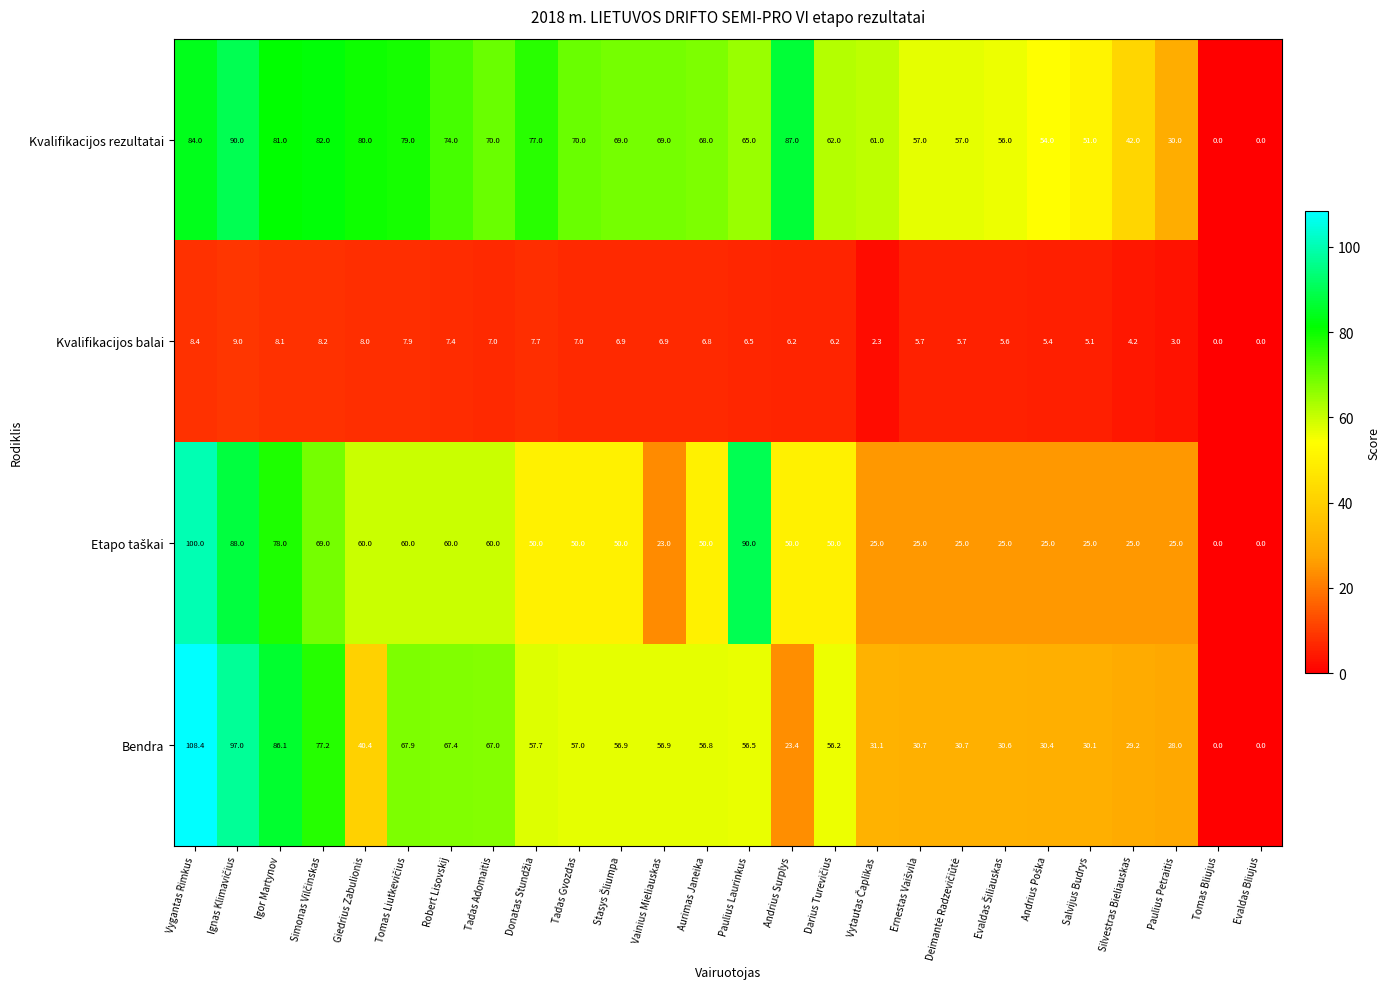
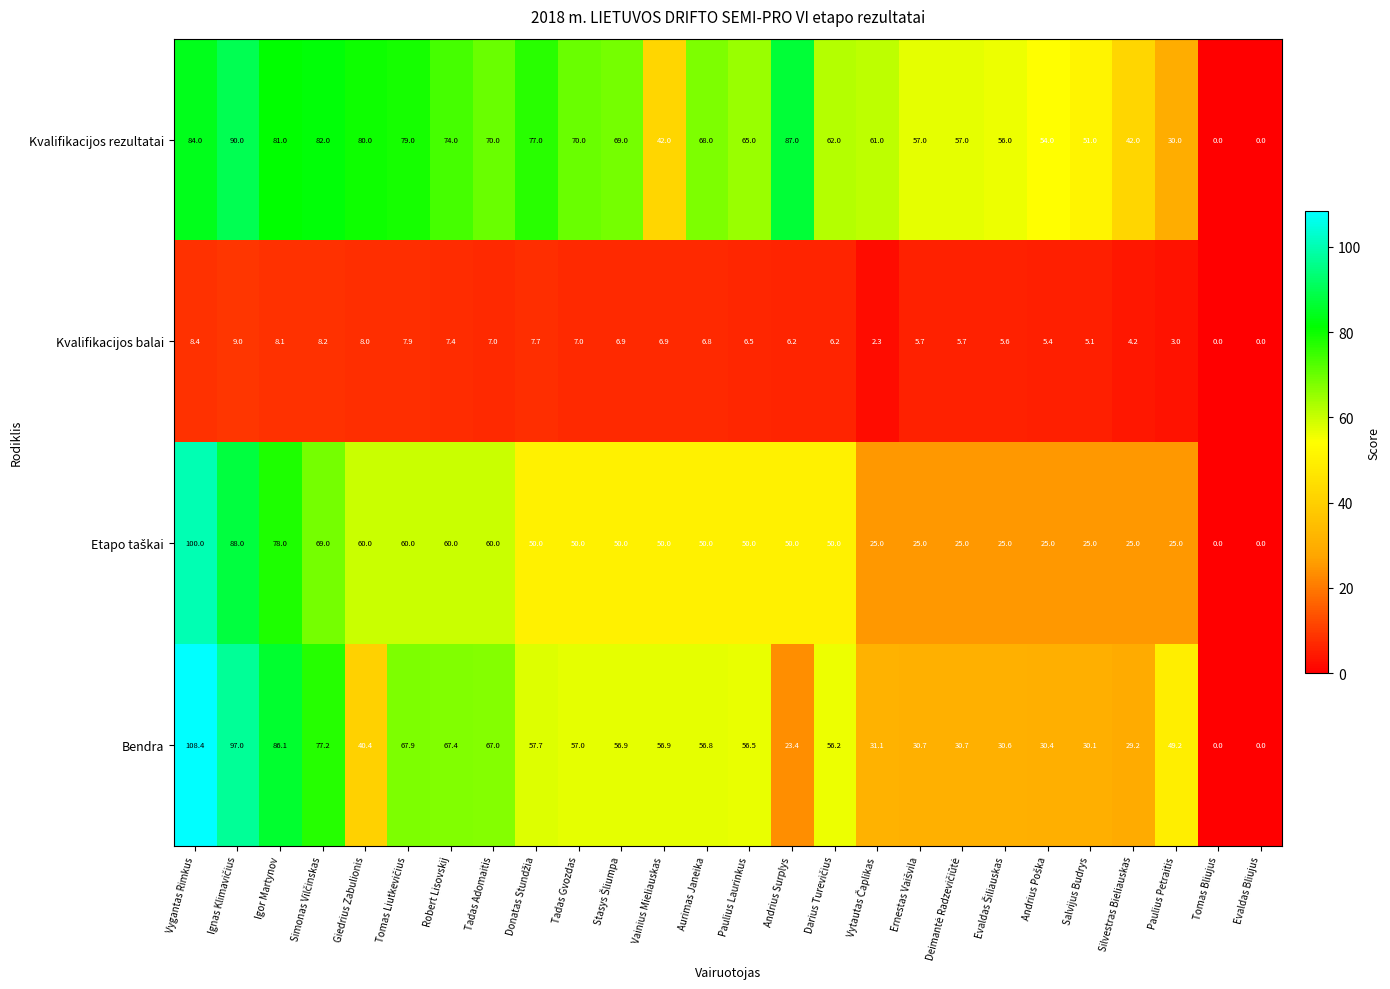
  {
    "Kvalifikacijos rezultatai": {
      "Vygantas Rimkus": 84.0,
      "Ignas Klimavičius": 90.0,
      "Igor Martynov": 81.0,
      "Simonas Vilčinskas": 82.0,
      "Giedrius Zabulionis": 80.0,
      "Tomas Liutkevičius": 79.0,
      "Robert Lisovskij": 74.0,
      "Tadas Adomaitis": 70.0,
      "Donatas Stundžia": 77.0,
      "Tadas Gvozdas": 70.0,
      "Stasys Šliumpa": 69.0,
-     "Vainius Mieliauskas": 69.0,
+     "Vainius Mieliauskas": 42.0,
      "Aurimas Janeika": 68.0,
      "Paulius Laurinkus": 65.0,
      "Andrius Surplys": 87.0,
      "Darius Turevičius": 62.0,
      "Vytautas Čaplikas": 61.0,
      "Ernestas Vaišvila": 57.0,
      "Deimantė Radzevičiūtė": 57.0,
      "Evaldas Šiliauskas": 56.0,
      "Andrius Poška": 54.0,
      "Salvijus Budrys": 51.0,
      "Silvestras Bieliauskas": 42.0,
      "Paulius Petraitis": 30.0,
      "Tomas Bliujus": 0.0,
      "Evaldas Bliujus": 0.0
    },
    "Kvalifikacijos balai": {
      "Vygantas Rimkus": 8.4,
      "Ignas Klimavičius": 9.0,
      "Igor Martynov": 8.1,
      "Simonas Vilčinskas": 8.2,
      "Giedrius Zabulionis": 8.0,
      "Tomas Liutkevičius": 7.9,
      "Robert Lisovskij": 7.4,
      "Tadas Adomaitis": 7.0,
      "Donatas Stundžia": 7.7,
      "Tadas Gvozdas": 7.0,
      "Stasys Šliumpa": 6.9,
      "Vainius Mieliauskas": 6.9,
      "Aurimas Janeika": 6.8,
      "Paulius Laurinkus": 6.5,
      "Andrius Surplys": 6.2,
      "Darius Turevičius": 6.2,
      "Vytautas Čaplikas": 2.3,
      "Ernestas Vaišvila": 5.7,
      "Deimantė Radzevičiūtė": 5.7,
      "Evaldas Šiliauskas": 5.6,
      "Andrius Poška": 5.4,
      "Salvijus Budrys": 5.1,
      "Silvestras Bieliauskas": 4.2,
      "Paulius Petraitis": 3.0,
      "Tomas Bliujus": 0.0,
      "Evaldas Bliujus": 0.0
    },
    "Etapo taškai": {
      "Vygantas Rimkus": 100.0,
      "Ignas Klimavičius": 88.0,
      "Igor Martynov": 78.0,
      "Simonas Vilčinskas": 69.0,
      "Giedrius Zabulionis": 60.0,
      "Tomas Liutkevičius": 60.0,
      "Robert Lisovskij": 60.0,
      "Tadas Adomaitis": 60.0,
      "Donatas Stundžia": 50.0,
      "Tadas Gvozdas": 50.0,
      "Stasys Šliumpa": 50.0,
-     "Vainius Mieliauskas": 23.0,
+     "Vainius Mieliauskas": 50.0,
      "Aurimas Janeika": 50.0,
-     "Paulius Laurinkus": 90.0,
+     "Paulius Laurinkus": 50.0,
      "Andrius Surplys": 50.0,
      "Darius Turevičius": 50.0,
      "Vytautas Čaplikas": 25.0,
      "Ernestas Vaišvila": 25.0,
      "Deimantė Radzevičiūtė": 25.0,
      "Evaldas Šiliauskas": 25.0,
      "Andrius Poška": 25.0,
      "Salvijus Budrys": 25.0,
      "Silvestras Bieliauskas": 25.0,
      "Paulius Petraitis": 25.0,
      "Tomas Bliujus": 0.0,
      "Evaldas Bliujus": 0.0
    },
    "Bendra": {
      "Vygantas Rimkus": 108.4,
      "Ignas Klimavičius": 97.0,
      "Igor Martynov": 86.1,
      "Simonas Vilčinskas": 77.2,
      "Giedrius Zabulionis": 40.4,
      "Tomas Liutkevičius": 67.9,
      "Robert Lisovskij": 67.4,
      "Tadas Adomaitis": 67.0,
      "Donatas Stundžia": 57.7,
      "Tadas Gvozdas": 57.0,
      "Stasys Šliumpa": 56.9,
      "Vainius Mieliauskas": 56.9,
      "Aurimas Janeika": 56.8,
      "Paulius Laurinkus": 56.5,
      "Andrius Surplys": 23.4,
      "Darius Turevičius": 56.2,
      "Vytautas Čaplikas": 31.1,
      "Ernestas Vaišvila": 30.7,
      "Deimantė Radzevičiūtė": 30.7,
      "Evaldas Šiliauskas": 30.6,
      "Andrius Poška": 30.4,
      "Salvijus Budrys": 30.1,
      "Silvestras Bieliauskas": 29.2,
-     "Paulius Petraitis": 28.0,
+     "Paulius Petraitis": 49.2,
      "Tomas Bliujus": 0.0,
      "Evaldas Bliujus": 0.0
    }
  }
